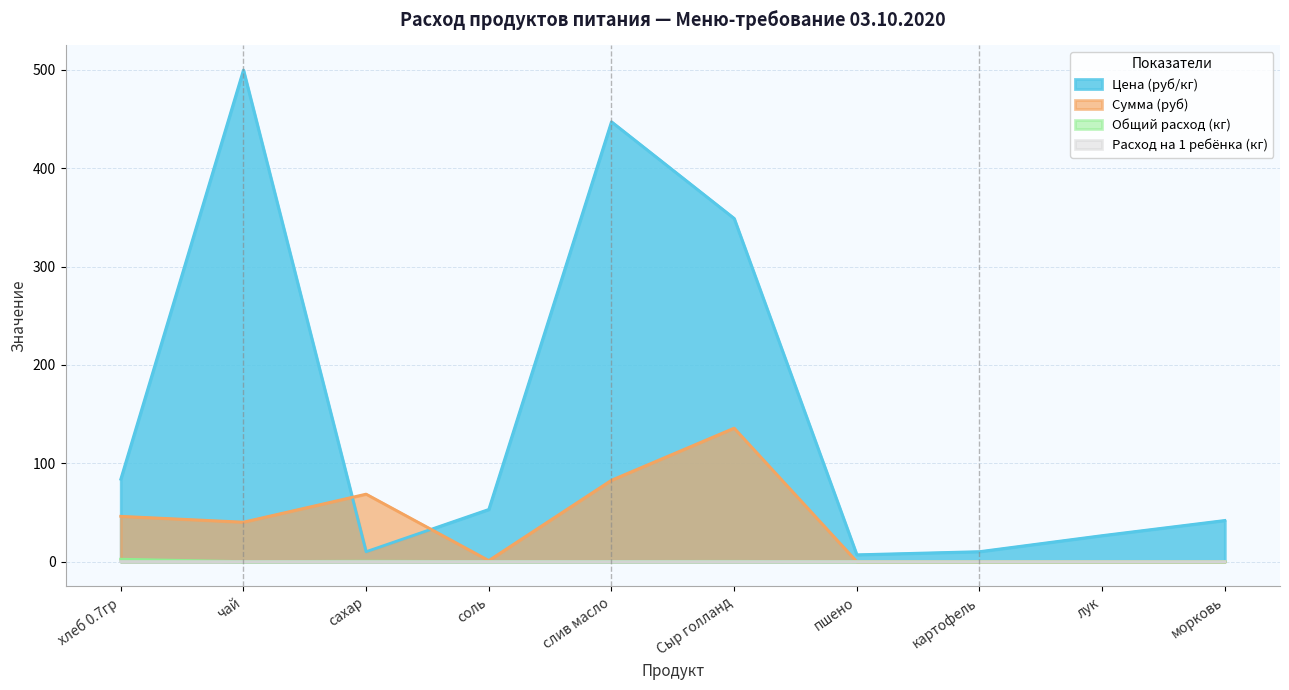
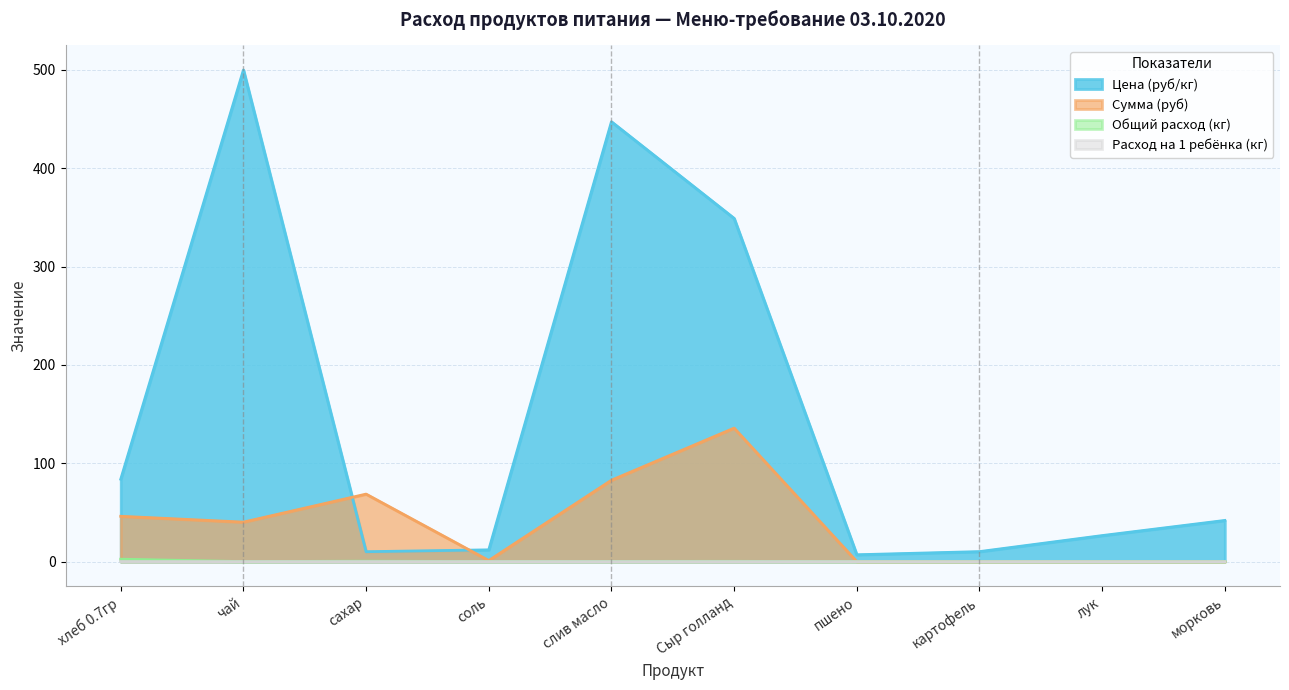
  {
    "Цена (руб/кг)": {
      "хлеб 0.7гр": 80,
      "чай": 500,
      "сахар": 10,
-     "соль": 50,
+     "соль": 10,
      "слив масло": 450,
      "Сыр голланд": 350,
      "пшено": 10,
      "картофель": 10,
      "лук": 30,
      "морковь": 40
    },
    "Сумма (руб)": {
      "хлеб 0.7гр": 50,
      "чай": 40,
      "сахар": 70,
      "слив масло": 80,
      "Сыр голланд": 140
    }
  }
